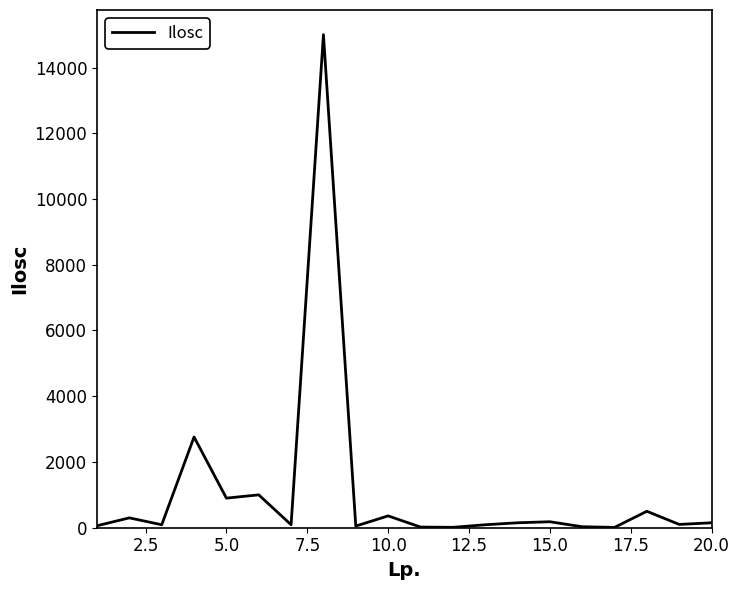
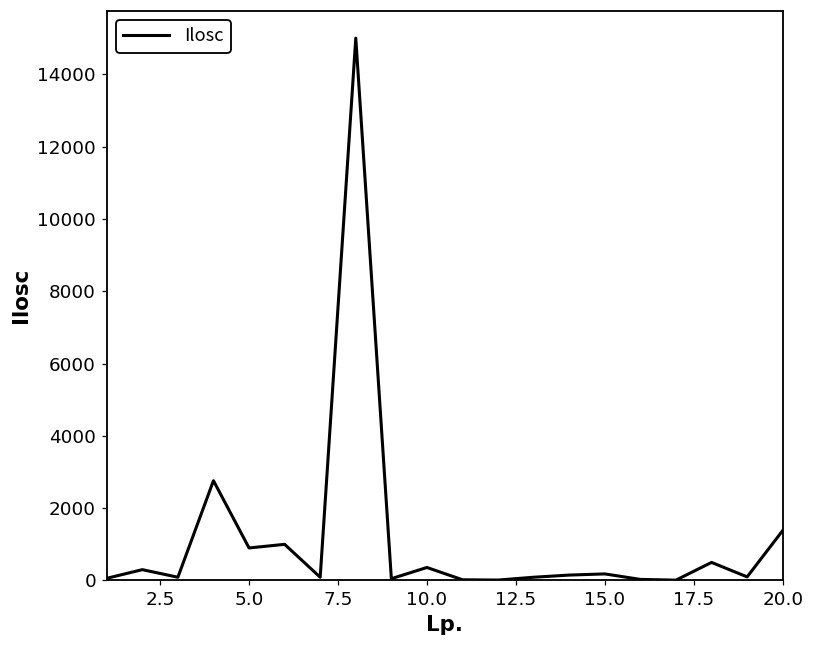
  {
    "5.0": 900,
    "10.0": 400,
    "15.0": 200,
-   "20.0": 200
+   "20.0": 1400
  }
